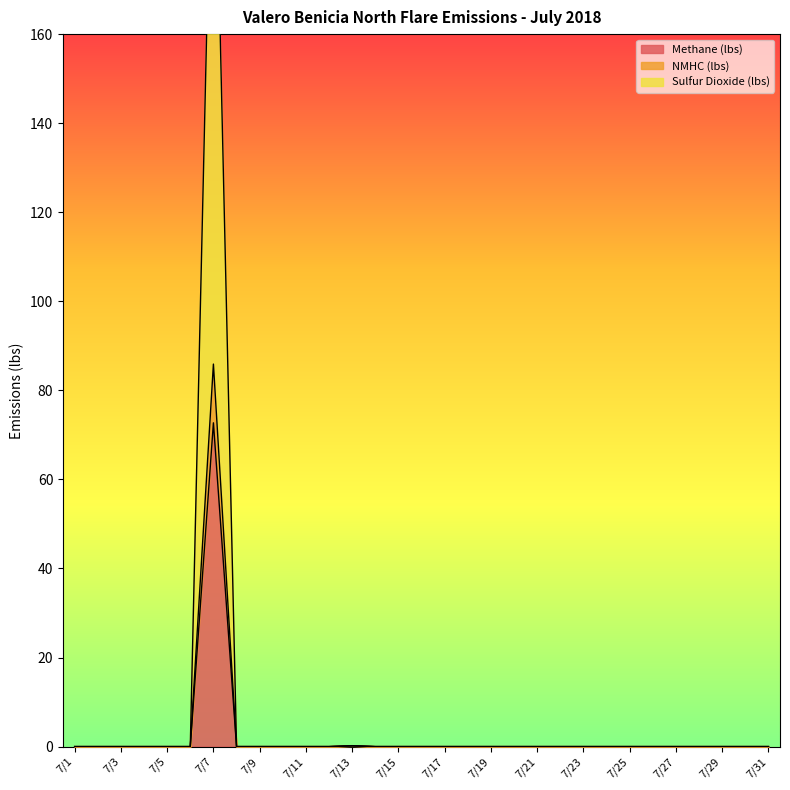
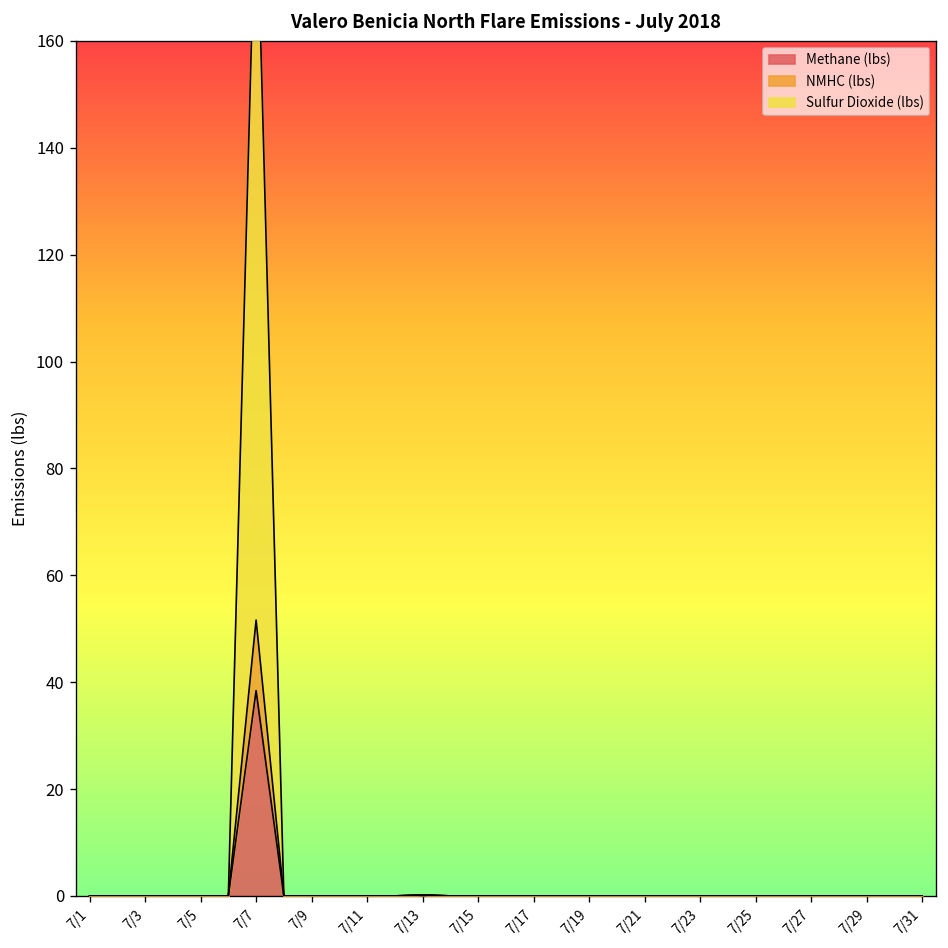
  {
    "Methane (lbs)": {
-     "7/7": 73
+     "7/7": 38
    },
    "NMHC (lbs)": {
      "7/7": 13
    }
  }
